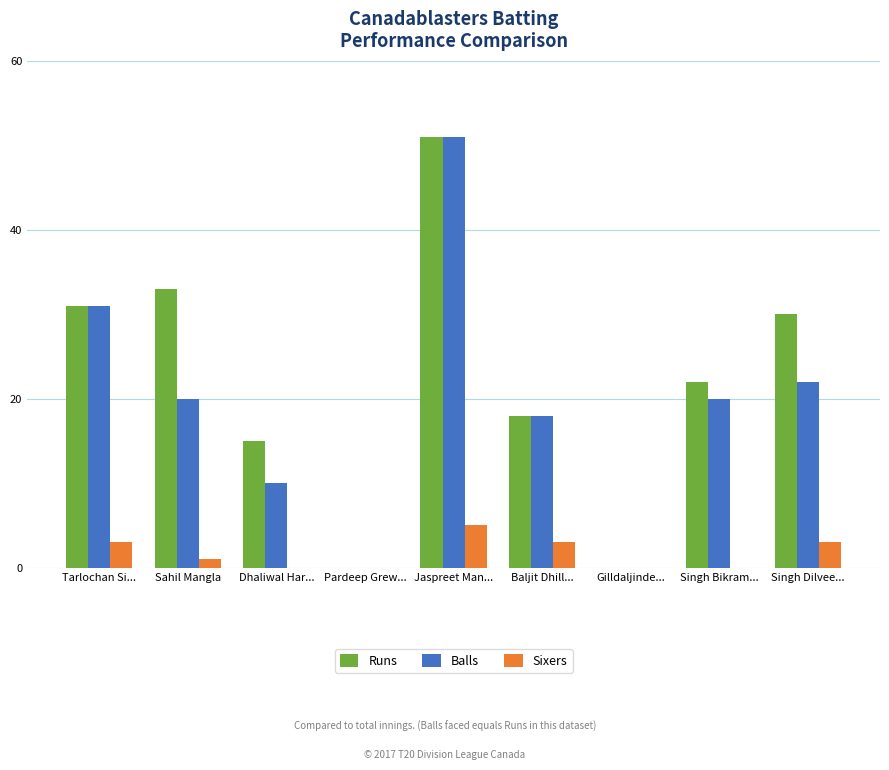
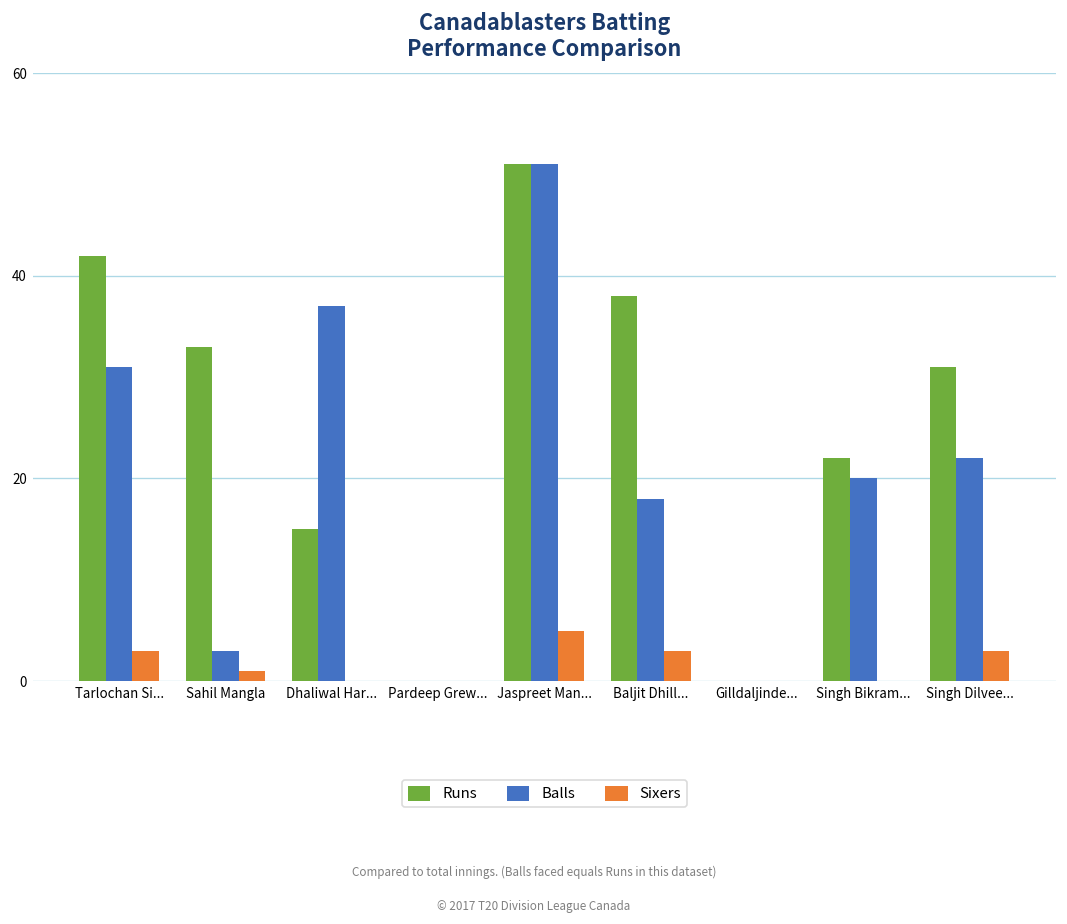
  {
    "Runs": {
-     "Tarlochan Si...": 31,
+     "Tarlochan Si...": 42,
      "Sahil Mangla": 33,
      "Dhaliwal Har...": 15,
      "Pardeep Grew...": 0,
      "Jaspreet Man...": 51,
-     "Baljit Dhill...": 18,
+     "Baljit Dhill...": 38,
      "Gilldaljinde...": 0,
      "Singh Bikram...": 22,
-     "Singh Dilvee...": 30
+     "Singh Dilvee...": 31
    },
    "Balls": {
      "Tarlochan Si...": 31,
-     "Sahil Mangla": 20,
-     "Dhaliwal Har...": 10,
+     "Sahil Mangla": 3,
+     "Dhaliwal Har...": 37,
      "Pardeep Grew...": 0,
      "Jaspreet Man...": 51,
      "Baljit Dhill...": 18,
      "Gilldaljinde...": 0,
      "Singh Bikram...": 20,
      "Singh Dilvee...": 22
    },
    "Sixers": {
      "Tarlochan Si...": 3,
      "Sahil Mangla": 1,
      "Dhaliwal Har...": 0,
      "Pardeep Grew...": 0,
      "Jaspreet Man...": 5,
      "Baljit Dhill...": 3,
      "Gilldaljinde...": 0,
      "Singh Bikram...": 0,
      "Singh Dilvee...": 3
    }
  }
